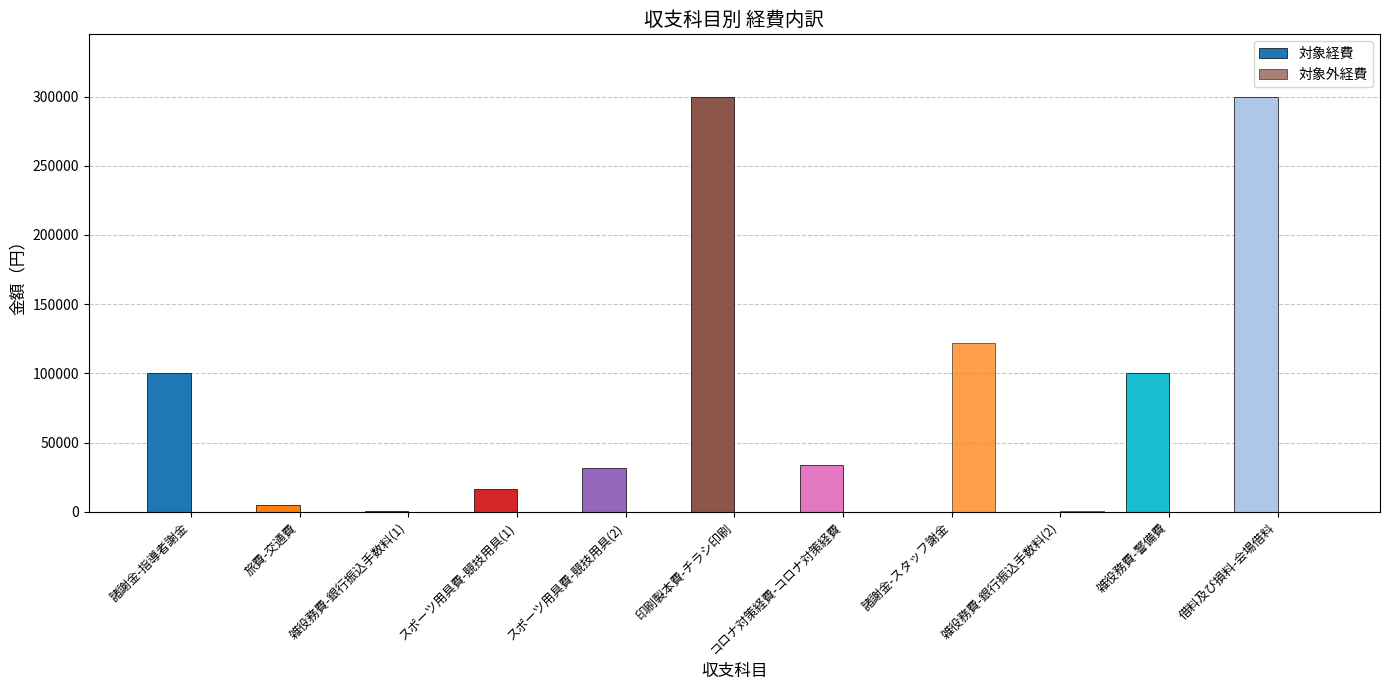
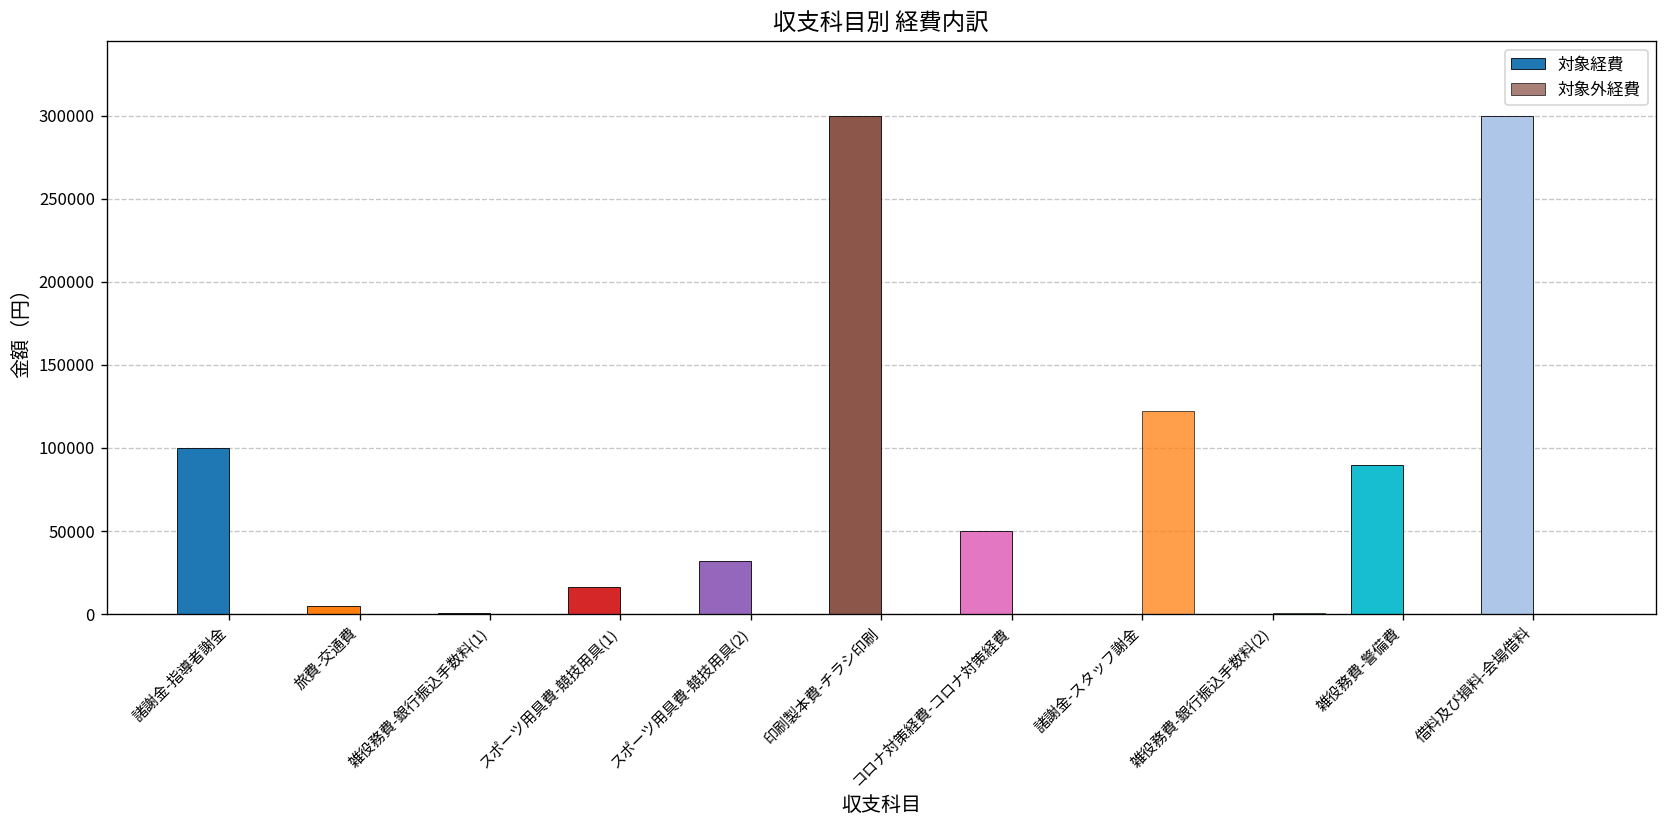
  {
    "対象経費": {
      "諸謝金-指導者謝金": 100000,
      "旅費-交通費": 5000,
      "スポーツ用具費-競技用具(1)": 16000,
      "スポーツ用具費-競技用具(2)": 32000,
      "印刷製本費-チラシ印刷": 300000,
-     "コロナ対策経費-コロナ対策経費": 34000,
+     "コロナ対策経費-コロナ対策経費": 50000,
      "諸謝金-スタッフ謝金": 0,
      "雑役務費-銀行振込手数料(2)": 0,
-     "雑役務費-警備費": 100000,
+     "雑役務費-警備費": 90000,
      "借料及び損料-会場借料": 300000
    },
    "対象外経費": {
      "諸謝金-指導者謝金": 0,
      "旅費-交通費": 0,
      "雑役務費-銀行振込手数料(1)": 0,
      "スポーツ用具費-競技用具(1)": 0,
      "スポーツ用具費-競技用具(2)": 0,
      "印刷製本費-チラシ印刷": 0,
      "コロナ対策経費-コロナ対策経費": 0,
      "諸謝金-スタッフ謝金": 122000,
      "雑役務費-警備費": 0,
      "借料及び損料-会場借料": 0
    }
  }
